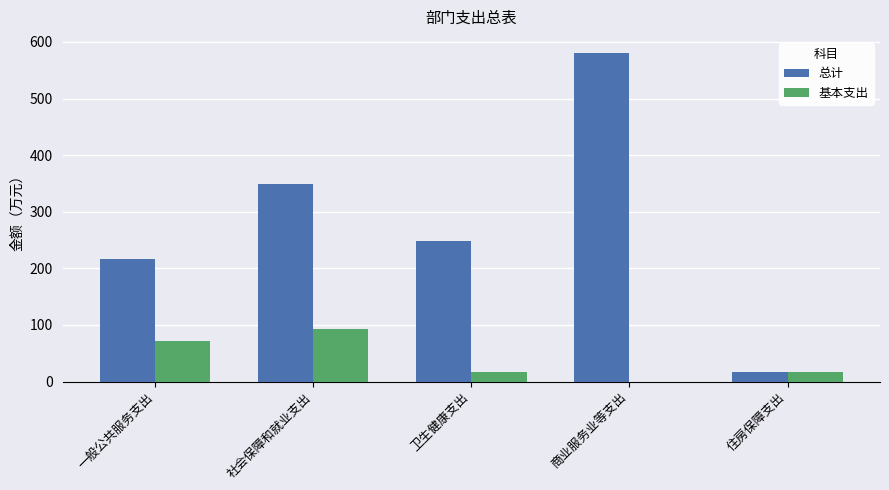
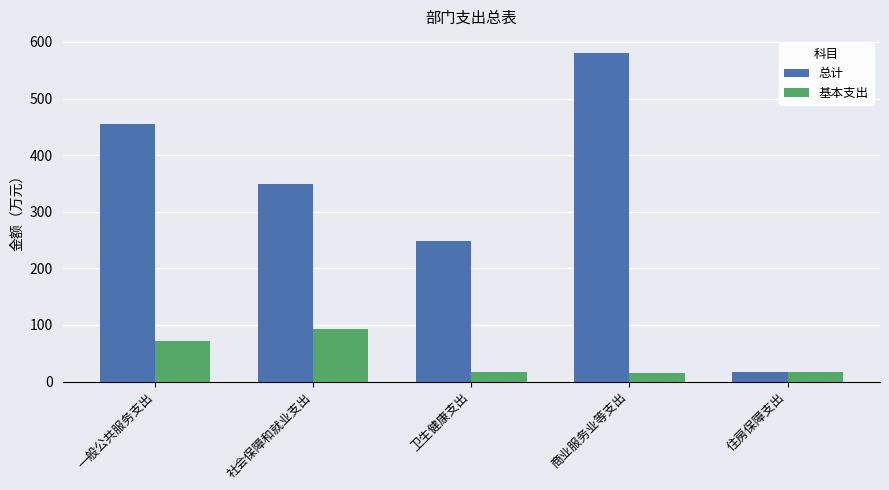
  {
    "总计": {
-     "一般公共服务支出": 220,
+     "一般公共服务支出": 450,
      "社会保障和就业支出": 350,
      "卫生健康支出": 250,
      "商业服务业等支出": 580,
      "住房保障支出": 20
    },
    "基本支出": {
      "一般公共服务支出": 70,
      "社会保障和就业支出": 90,
      "卫生健康支出": 20,
-     "商业服务业等支出": 0,
+     "商业服务业等支出": 10,
      "住房保障支出": 20
    }
  }
